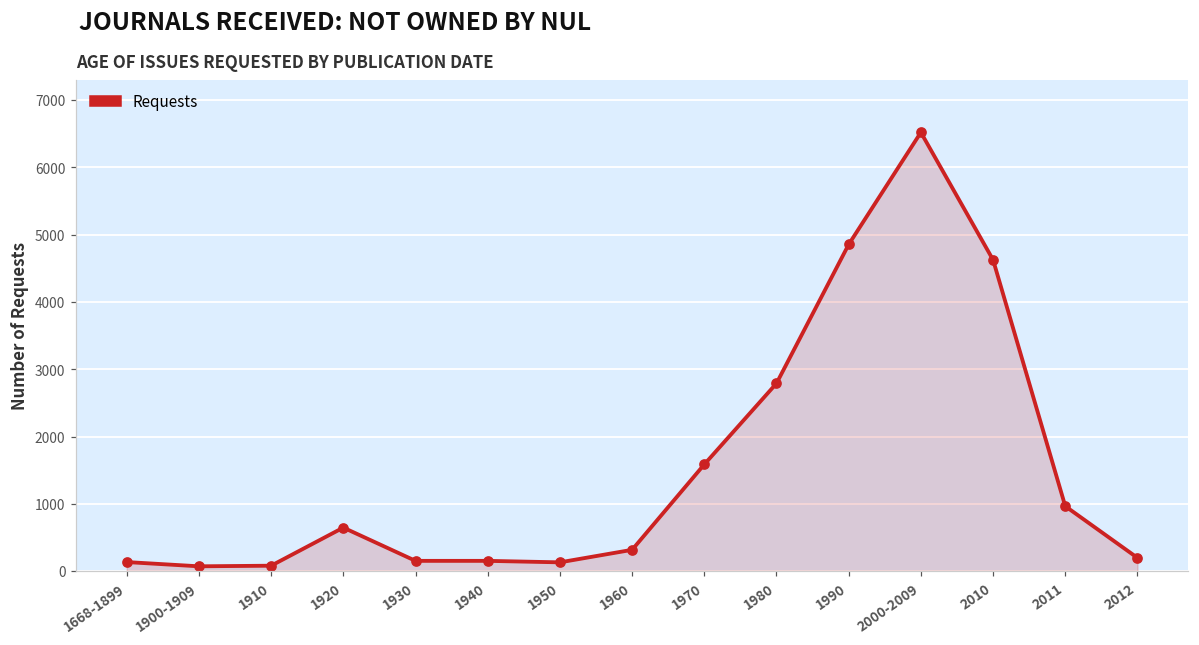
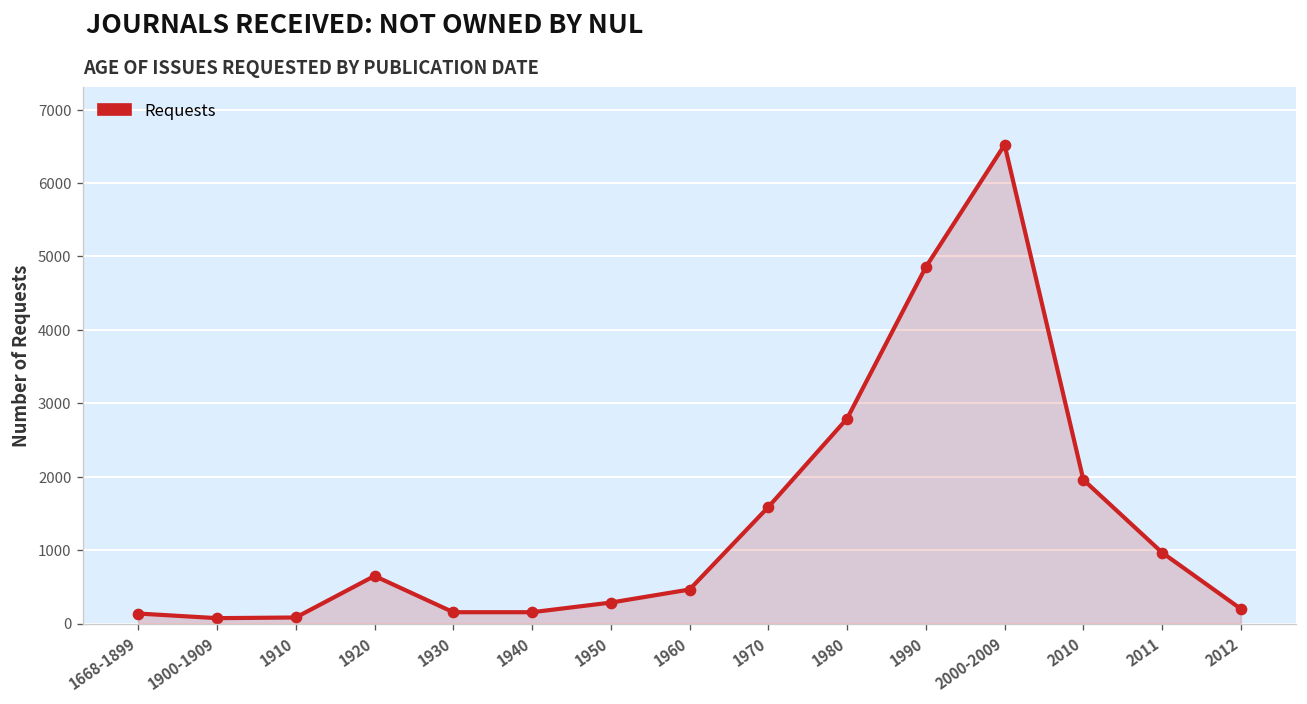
  {
    "1668-1899": 100,
    "1900-1909": 100,
    "1910": 100,
    "1920": 600,
    "1930": 200,
    "1940": 200,
-   "1950": 100,
-   "1960": 300,
+   "1950": 300,
+   "1960": 500,
    "1970": 1600,
    "1980": 2800,
    "1990": 4900,
    "2000-2009": 6500,
-   "2010": 4600,
+   "2010": 2000,
    "2011": 1000,
    "2012": 200
  }
